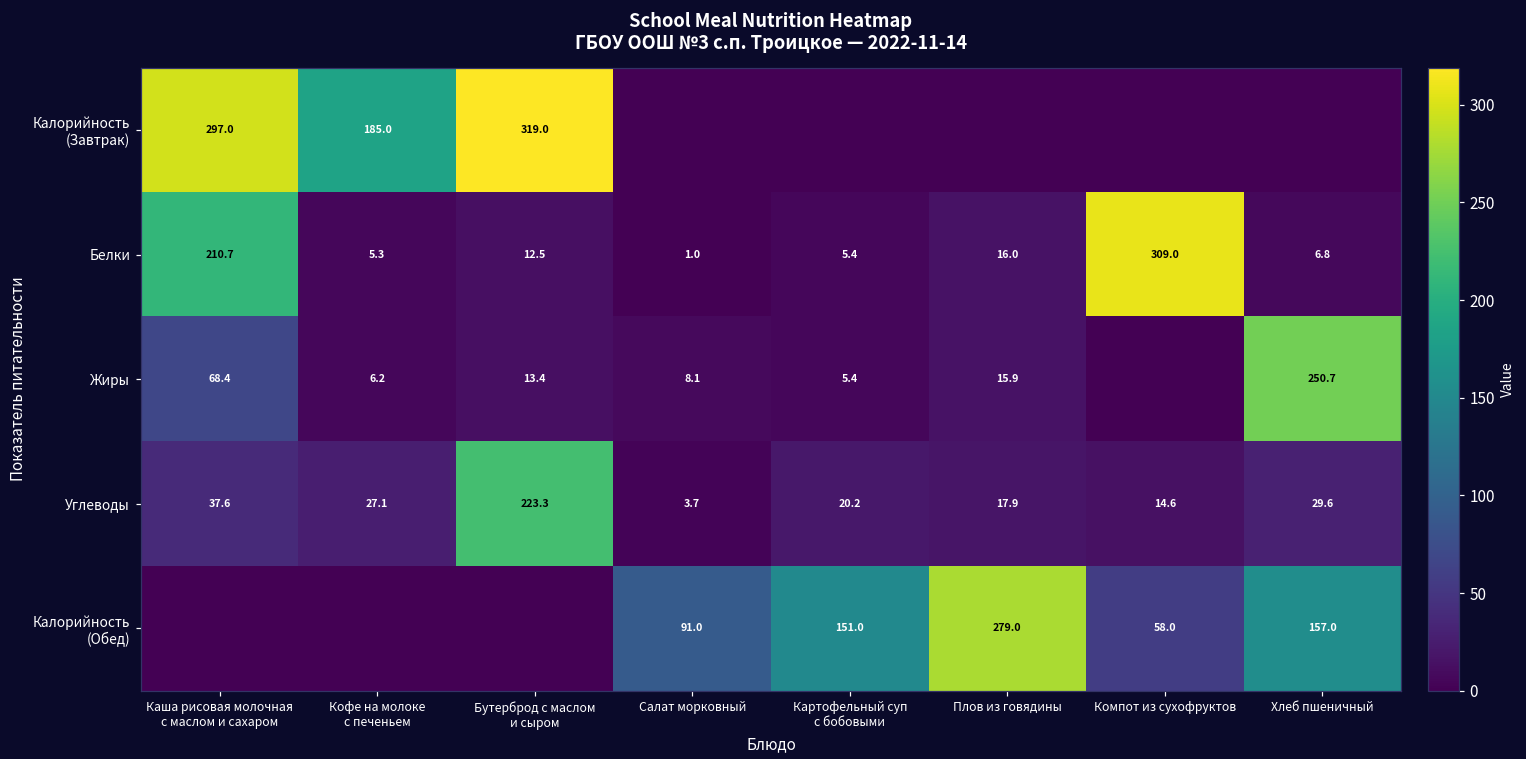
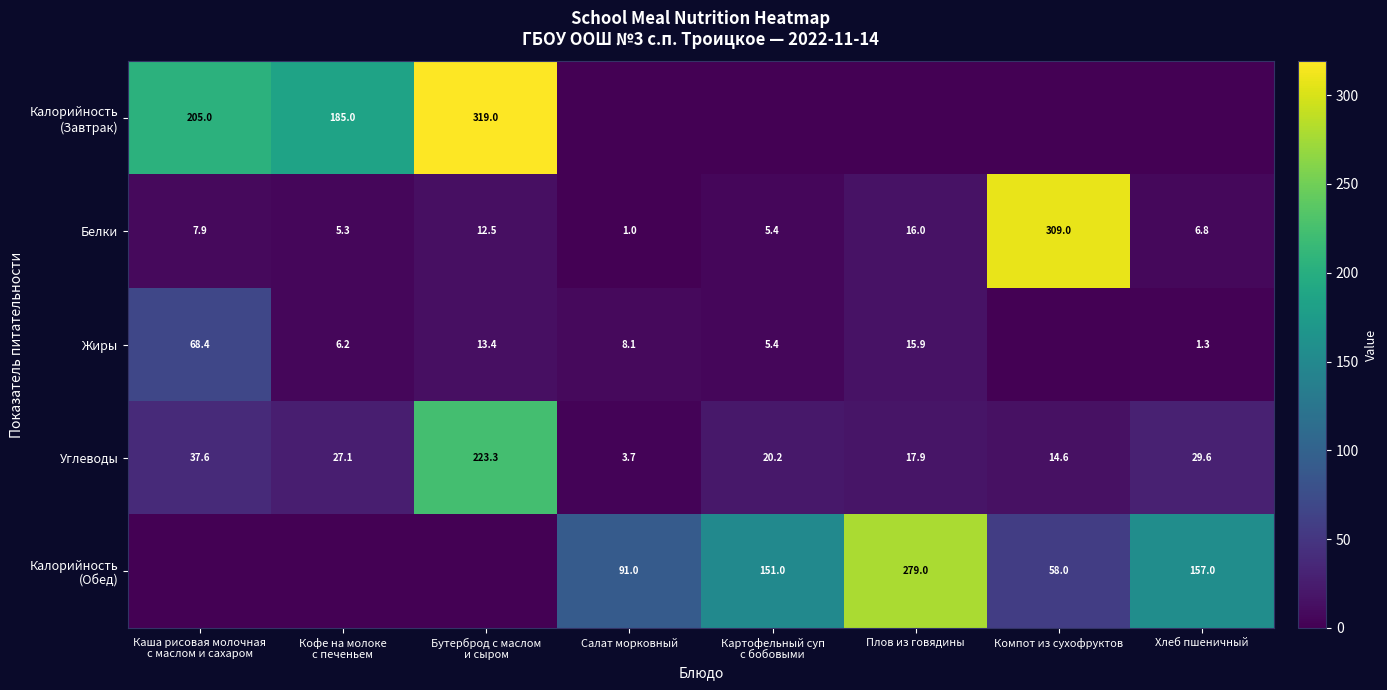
  {
    "Калорийность (Завтрак)": {
-     "Каша рисовая молочная с маслом и сахаром": 297.0,
+     "Каша рисовая молочная с маслом и сахаром": 205.0,
      "Кофе на молоке с печеньем": 185.0,
      "Бутерброд с маслом и сыром": 319.0
    },
    "Белки": {
-     "Каша рисовая молочная с маслом и сахаром": 210.7,
+     "Каша рисовая молочная с маслом и сахаром": 7.9,
      "Кофе на молоке с печеньем": 5.3,
      "Бутерброд с маслом и сыром": 12.5,
      "Салат морковный": 1.0,
      "Картофельный суп с бобовыми": 5.4,
      "Плов из говядины": 16.0,
      "Компот из сухофруктов": 309.0,
      "Хлеб пшеничный": 6.8
    },
    "Жиры": {
      "Каша рисовая молочная с маслом и сахаром": 68.4,
      "Кофе на молоке с печеньем": 6.2,
      "Бутерброд с маслом и сыром": 13.4,
      "Салат морковный": 8.1,
      "Картофельный суп с бобовыми": 5.4,
      "Плов из говядины": 15.9,
-     "Хлеб пшеничный": 250.7
+     "Хлеб пшеничный": 1.3
    },
    "Углеводы": {
      "Каша рисовая молочная с маслом и сахаром": 37.6,
      "Кофе на молоке с печеньем": 27.1,
      "Бутерброд с маслом и сыром": 223.3,
      "Салат морковный": 3.7,
      "Картофельный суп с бобовыми": 20.2,
      "Плов из говядины": 17.9,
      "Компот из сухофруктов": 14.6,
      "Хлеб пшеничный": 29.6
    },
    "Калорийность (Обед)": {
      "Салат морковный": 91.0,
      "Картофельный суп с бобовыми": 151.0,
      "Плов из говядины": 279.0,
      "Компот из сухофруктов": 58.0,
      "Хлеб пшеничный": 157.0
    }
  }
